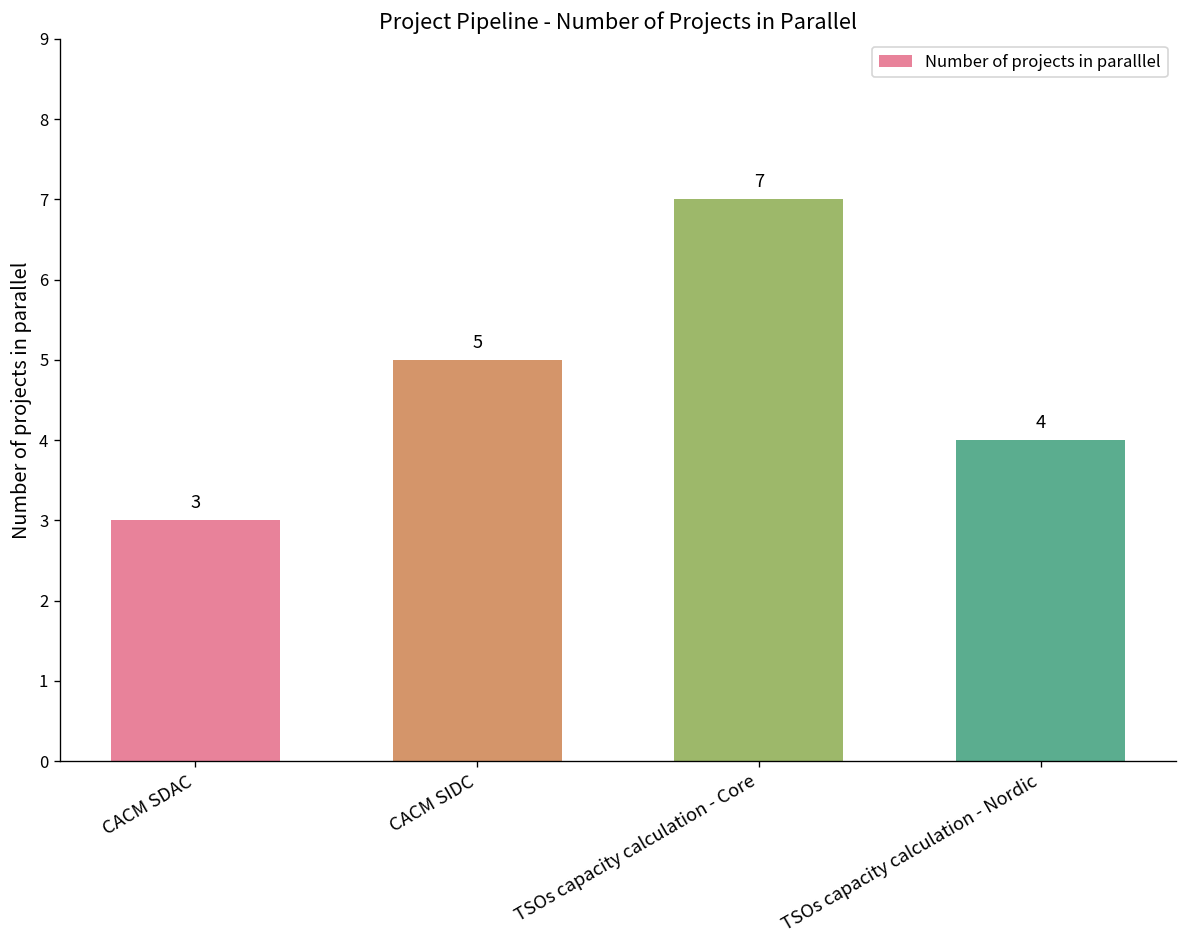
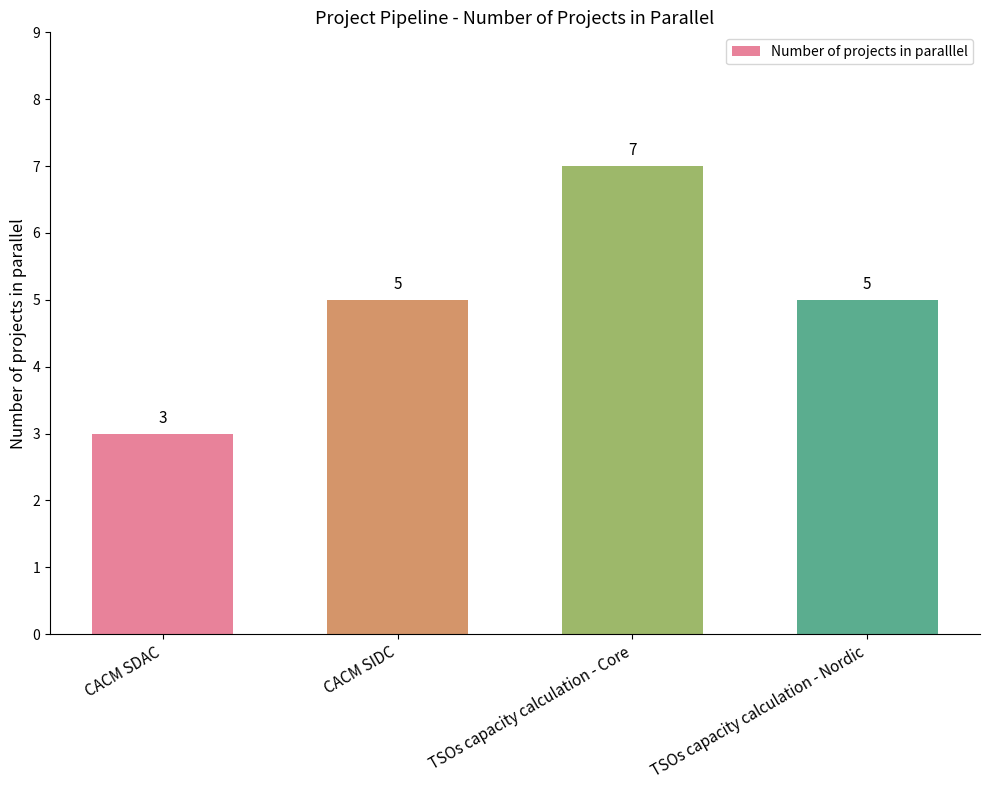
  {
    "CACM SDAC": 3,
    "CACM SIDC": 5,
    "TSOs capacity calculation - Core": 7,
-   "TSOs capacity calculation - Nordic": 4
+   "TSOs capacity calculation - Nordic": 5
  }
